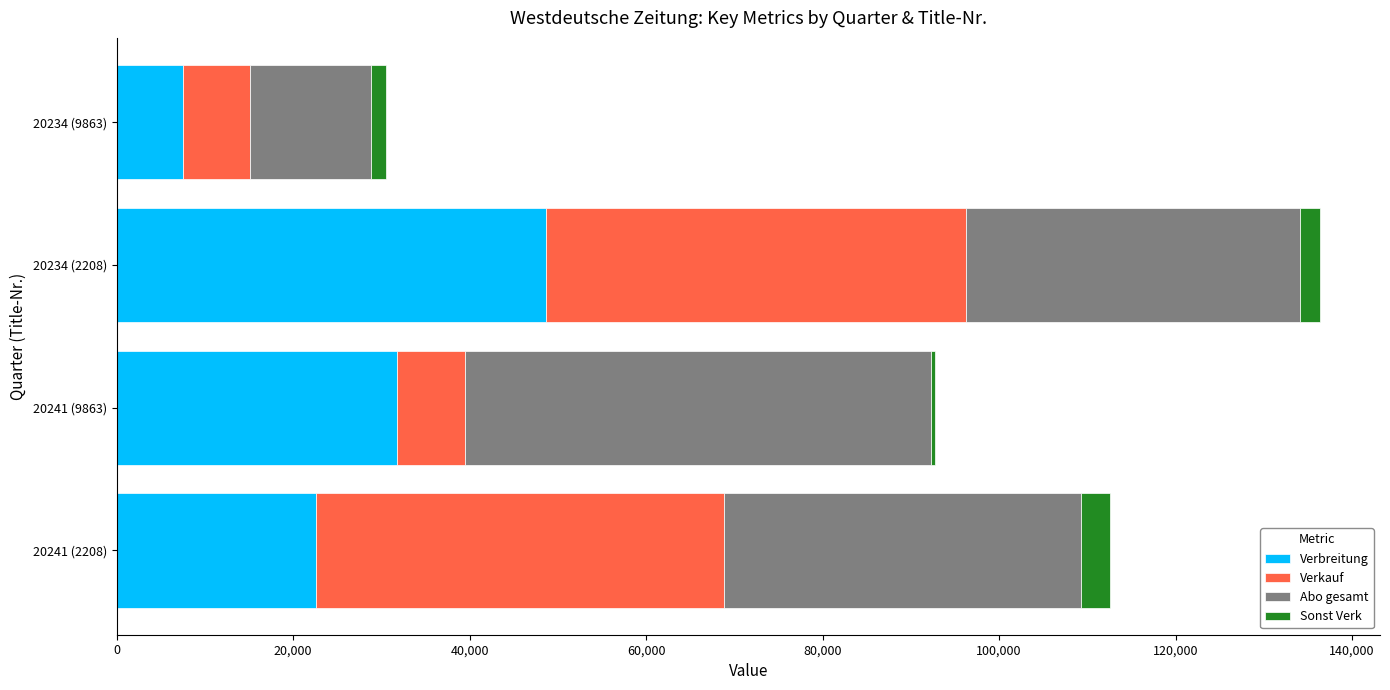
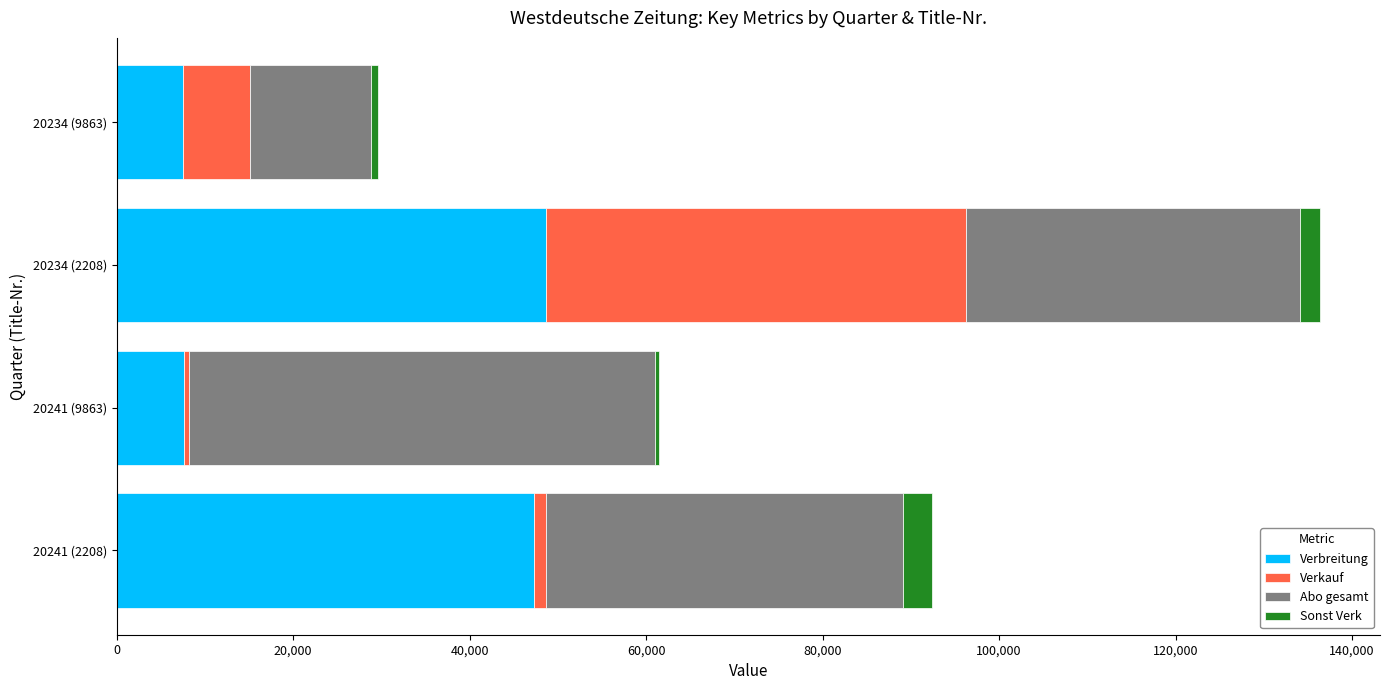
  {
    "Verbreitung": {
      "20234 (9863)": "8,000",
      "20234 (2208)": "49,000",
-     "20241 (9863)": "32,000",
-     "20241 (2208)": "23,000"
+     "20241 (9863)": "8,000",
+     "20241 (2208)": "47,000"
    },
    "Verkauf": {
      "20234 (9863)": "8,000",
      "20234 (2208)": "48,000",
-     "20241 (9863)": "8,000",
-     "20241 (2208)": "46,000"
+     "20241 (9863)": "1,000",
+     "20241 (2208)": "1,000"
    },
    "Abo gesamt": {
      "20234 (9863)": "14,000",
      "20234 (2208)": "38,000",
      "20241 (9863)": "53,000",
      "20241 (2208)": "40,000"
    },
    "Sonst Verk": {
-     "20234 (9863)": "2,000",
+     "20234 (9863)": "1,000",
      "20234 (2208)": "2,000",
      "20241 (9863)": "0",
      "20241 (2208)": "3,000"
    }
  }
